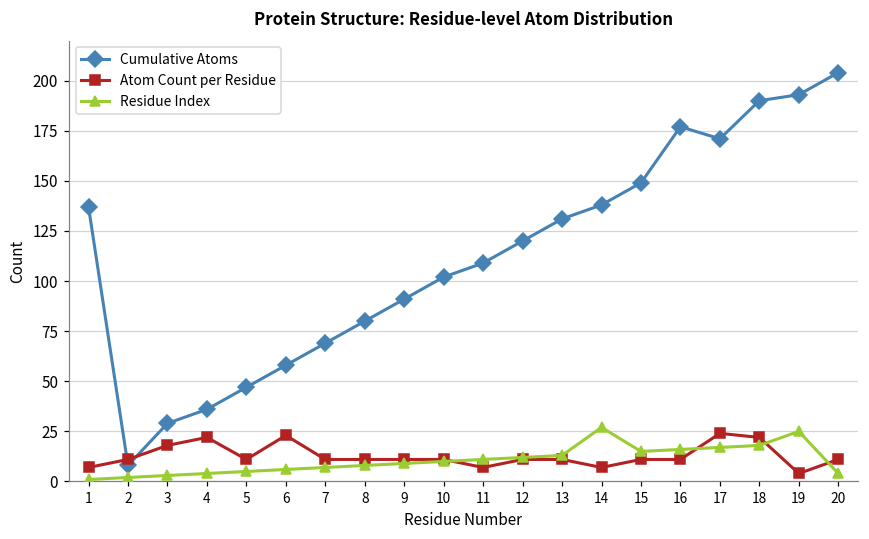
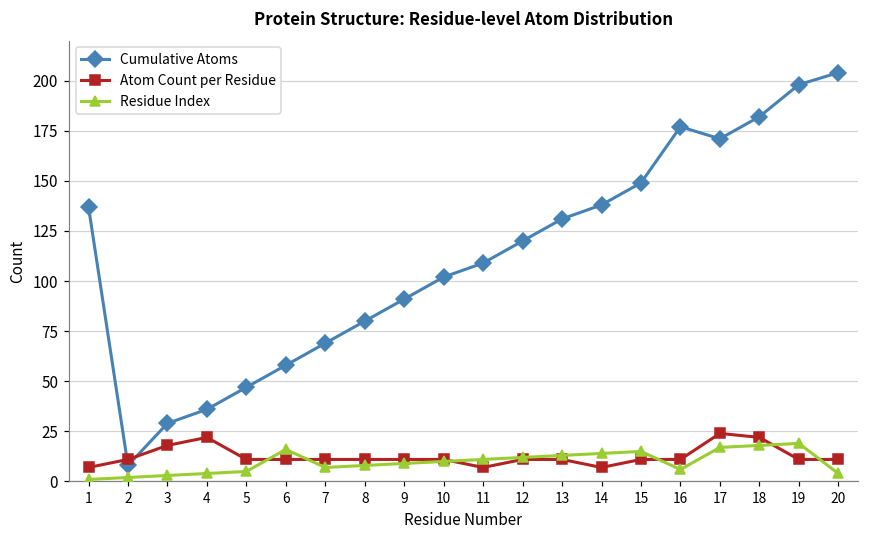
  {
    "Cumulative Atoms": {
      "1": 137,
      "2": 8,
      "3": 29,
      "4": 36,
      "5": 47,
      "6": 58,
      "7": 69,
      "8": 80,
      "9": 91,
      "10": 102,
      "11": 109,
      "12": 120,
      "13": 131,
      "14": 138,
      "15": 149,
      "16": 177,
      "17": 171,
-     "18": 190,
-     "19": 193,
+     "18": 182,
+     "19": 198,
      "20": 204
    },
    "Atom Count per Residue": {
      "1": 7,
      "2": 11,
      "3": 18,
      "4": 22,
      "5": 11,
-     "6": 23,
+     "6": 11,
      "7": 11,
      "8": 11,
      "9": 11,
      "11": 7,
      "13": 11,
      "14": 7,
      "15": 11,
      "16": 11,
      "17": 24,
      "18": 22,
-     "19": 4,
+     "19": 11,
      "20": 11
    },
    "Residue Index": {
      "1": 1,
      "2": 2,
      "3": 3,
      "4": 4,
      "5": 5,
-     "6": 6,
+     "6": 16,
      "7": 7,
      "8": 8,
      "9": 9,
      "11": 11,
      "13": 13,
-     "14": 27,
+     "14": 14,
      "15": 15,
-     "16": 16,
+     "16": 6,
      "17": 17,
      "18": 18,
-     "19": 25,
+     "19": 19,
      "20": 4
    }
  }
